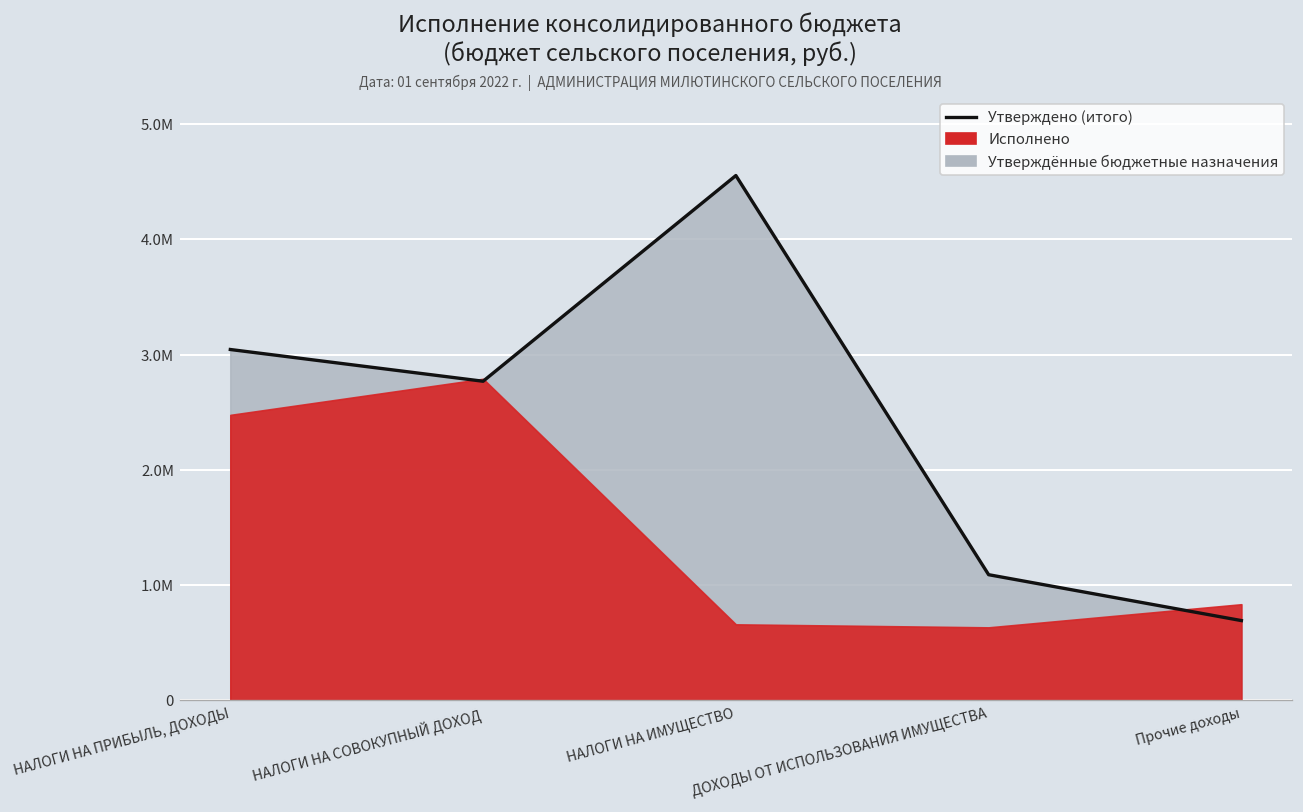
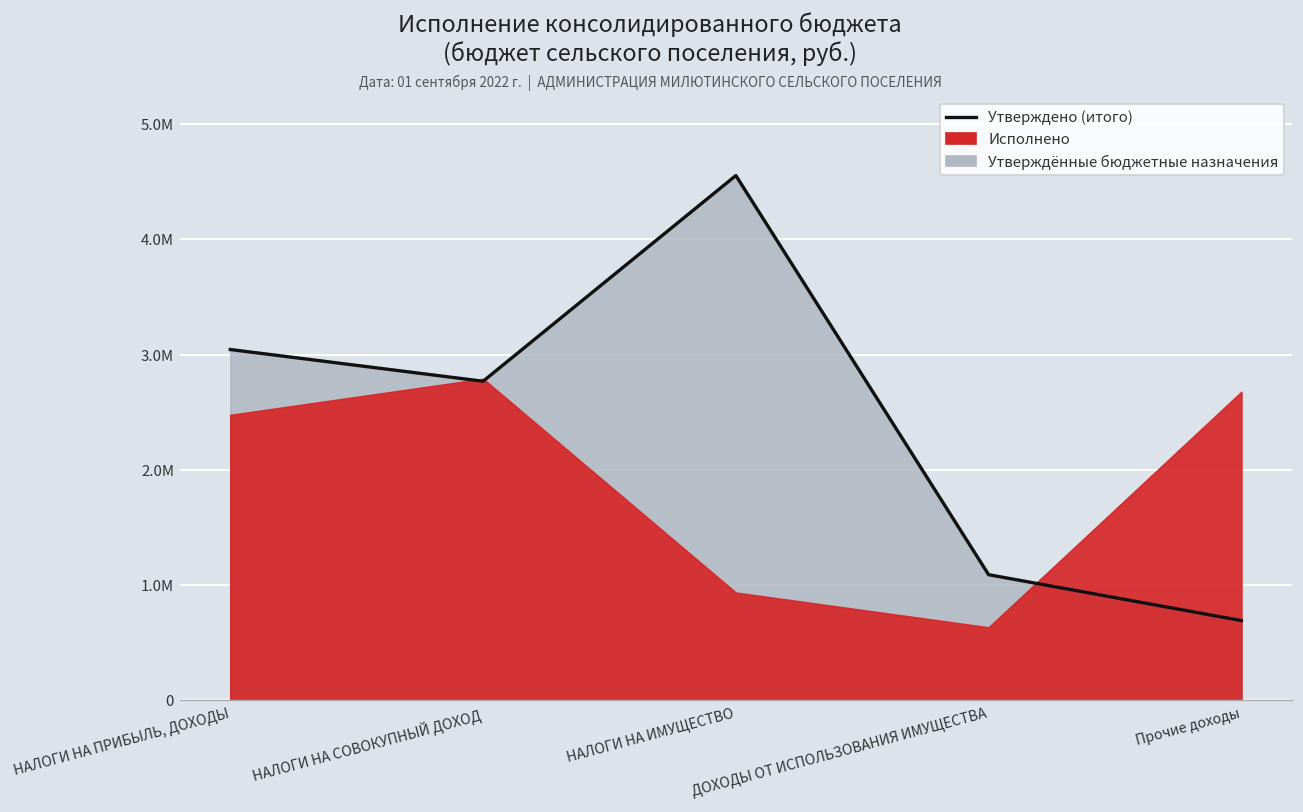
  {
    "Утверждённые бюджетные назначения": {
      "НАЛОГИ НА ПРИБЫЛЬ, ДОХОДЫ": 3000000,
      "НАЛОГИ НА ИМУЩЕСТВО": 4600000,
      "ДОХОДЫ ОТ ИСПОЛЬЗОВАНИЯ ИМУЩЕСТВА": 1100000,
      "Прочие доходы": 700000
    },
    "Исполнено": {
      "НАЛОГИ НА ПРИБЫЛЬ, ДОХОДЫ": 2500000,
-     "НАЛОГИ НА ИМУЩЕСТВО": 700000,
+     "НАЛОГИ НА ИМУЩЕСТВО": 900000,
      "ДОХОДЫ ОТ ИСПОЛЬЗОВАНИЯ ИМУЩЕСТВА": 600000,
-     "Прочие доходы": 800000
+     "Прочие доходы": 2700000
    }
  }
